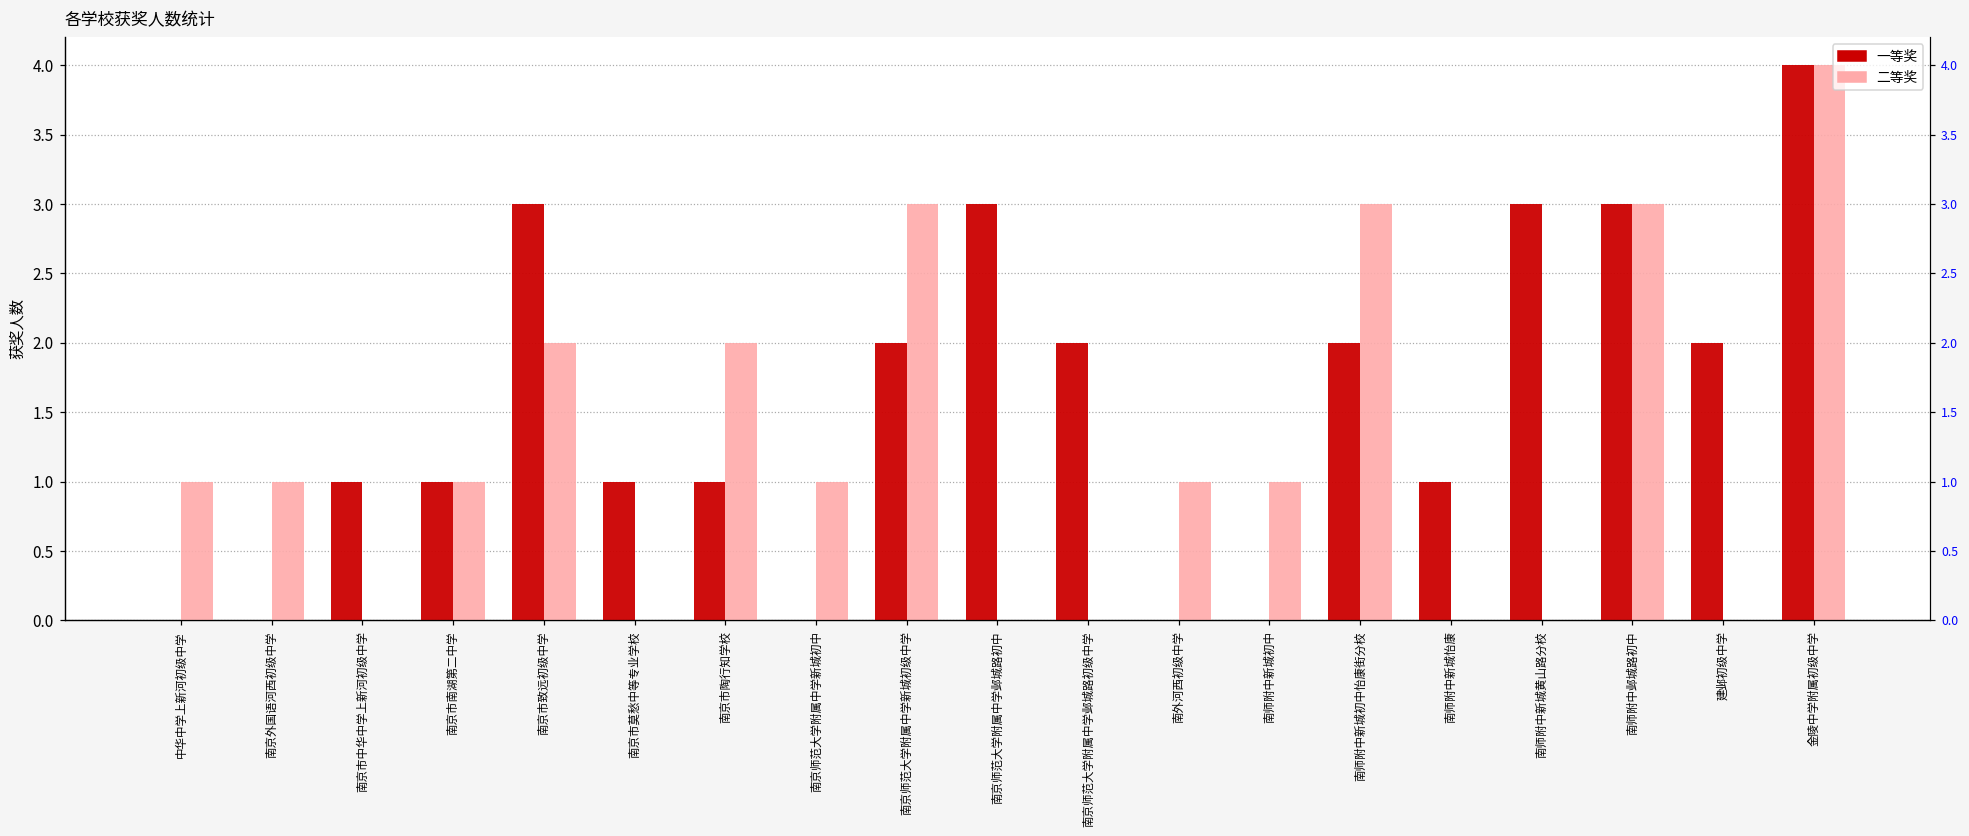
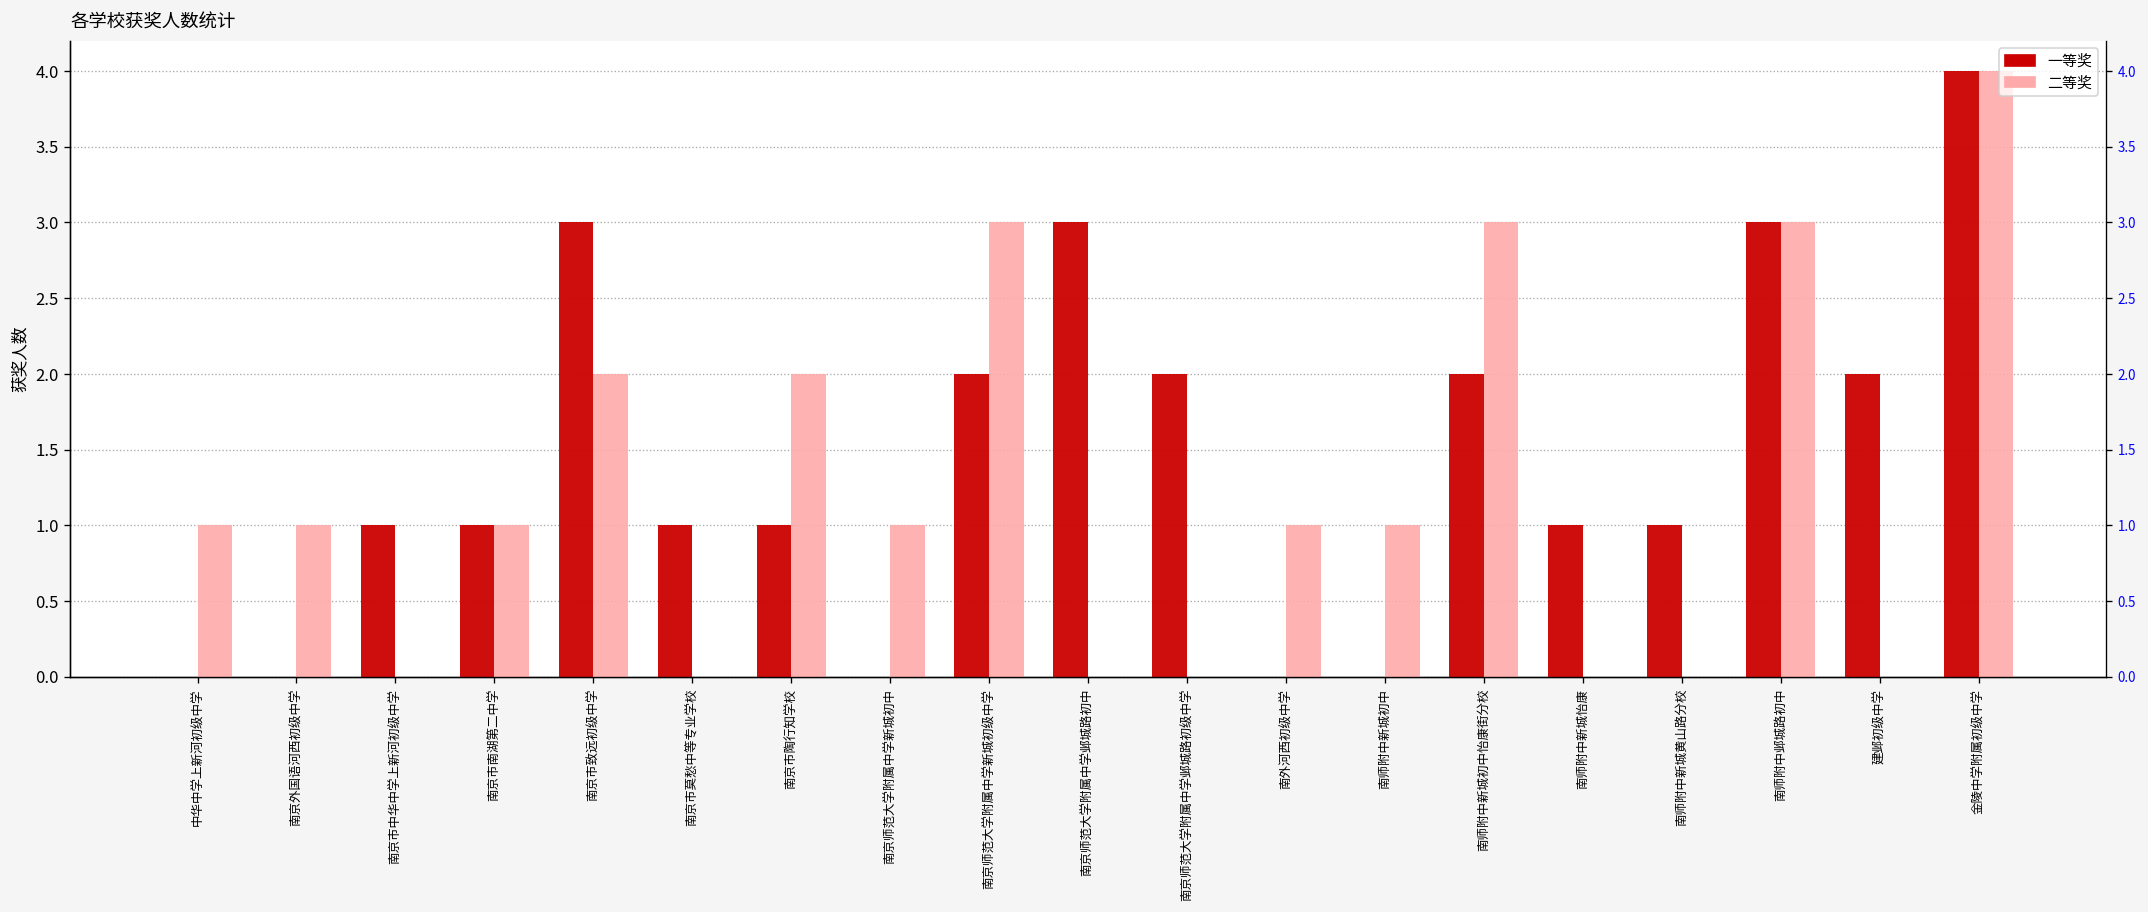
  {
    "一等奖": {
      "中华中学上新河初级中学": 0,
      "南京外国语河西初级中学": 0,
      "南京市中华中学上新河初级中学": 1,
      "南京市南湖第二中学": 1,
      "南京市致远初级中学": 3,
      "南京市莫愁中等专业学校": 1,
      "南京市陶行知学校": 1,
      "南京师范大学附属中学新城初中": 0,
      "南京师范大学附属中学新城初级中学": 2,
      "南京师范大学附属中学邺城路初中": 3,
      "南京师范大学附属中学邺城路初级中学": 2,
      "南外河西初级中学": 0,
      "南师附中新城初中": 0,
      "南师附中新城初中怡康街分校": 2,
      "南师附中新城怡康": 1,
-     "南师附中新城黄山路分校": 3,
+     "南师附中新城黄山路分校": 1,
      "南师附中邺城路初中": 3,
      "建邺初级中学": 2,
      "金陵中学附属初级中学": 4
    },
    "二等奖": {
      "中华中学上新河初级中学": 1,
      "南京外国语河西初级中学": 1,
      "南京市中华中学上新河初级中学": 0,
      "南京市南湖第二中学": 1,
      "南京市致远初级中学": 2,
      "南京市莫愁中等专业学校": 0,
      "南京市陶行知学校": 2,
      "南京师范大学附属中学新城初中": 1,
      "南京师范大学附属中学新城初级中学": 3,
      "南京师范大学附属中学邺城路初中": 0,
      "南京师范大学附属中学邺城路初级中学": 0,
      "南外河西初级中学": 1,
      "南师附中新城初中": 1,
      "南师附中新城初中怡康街分校": 3,
      "南师附中新城怡康": 0,
      "南师附中新城黄山路分校": 0,
      "南师附中邺城路初中": 3,
      "建邺初级中学": 0,
      "金陵中学附属初级中学": 4
    }
  }
